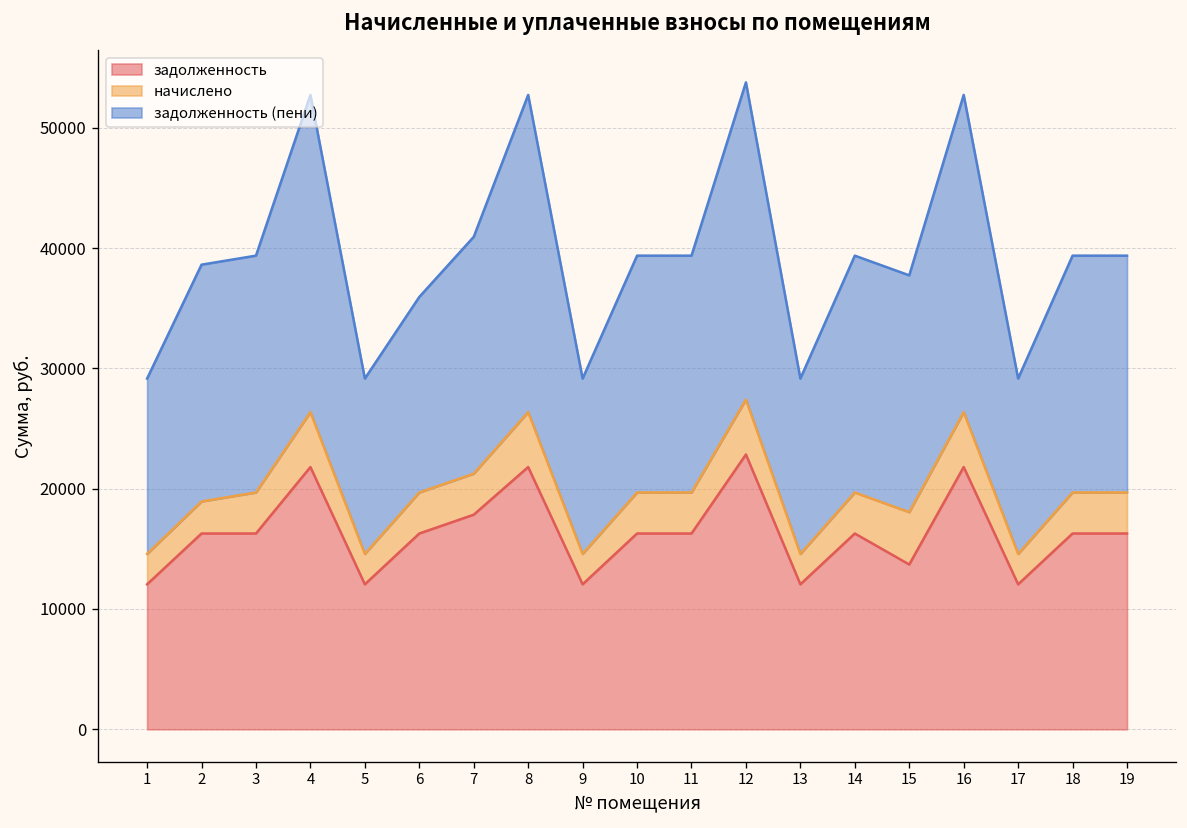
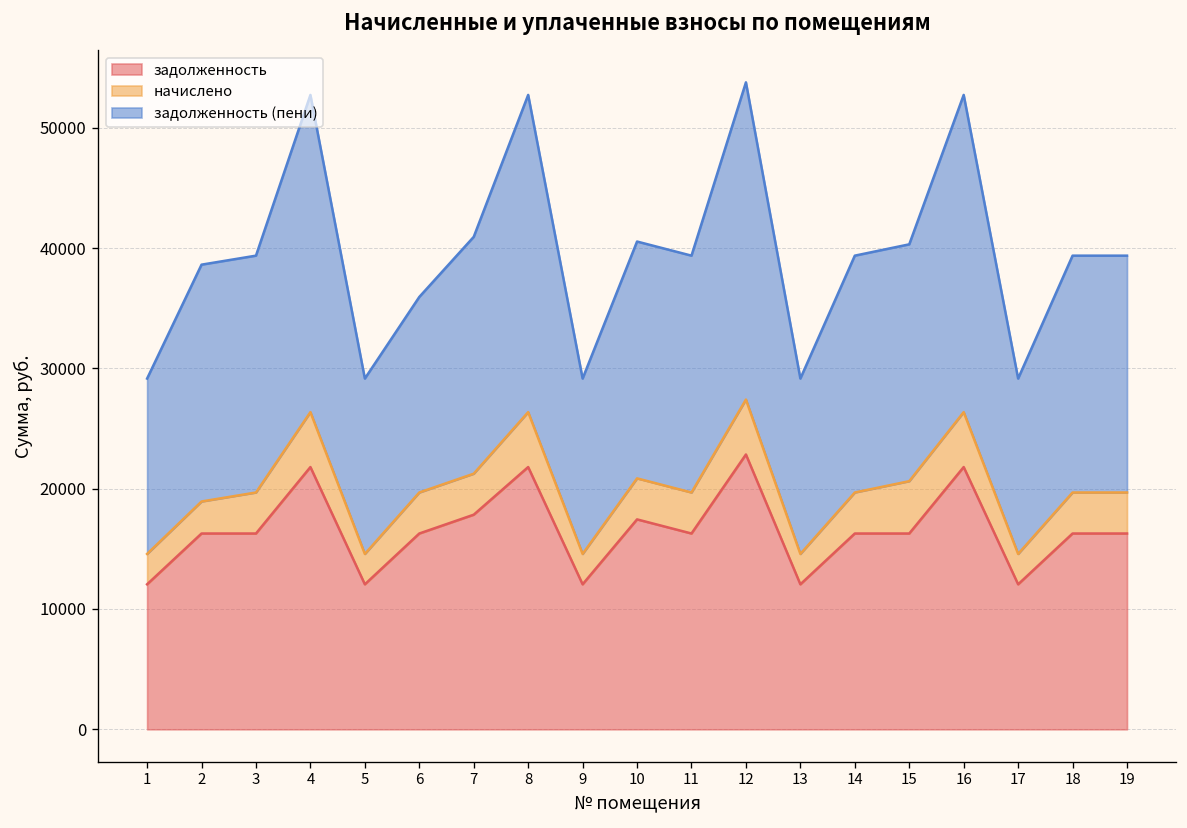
  {
    "задолженность": {
      "1": 12100,
      "2": 16300,
      "3": 16300,
      "4": 21800,
      "5": 12100,
      "6": 16300,
      "7": 17800,
      "8": 21800,
      "9": 12100,
-     "10": 16300,
+     "10": 17400,
      "11": 16300,
      "12": 22800,
      "13": 12100,
      "14": 16300,
-     "15": 13700,
+     "15": 16300,
      "16": 21800,
      "17": 12100,
      "18": 16300,
      "19": 16300
    },
    "начислено": {
      "1": 2500,
      "2": 2700,
      "3": 3400,
      "4": 4600,
      "5": 2500,
      "6": 3400,
      "7": 3400,
      "8": 4600,
      "9": 2500,
      "10": 3400,
      "11": 3400,
      "12": 4600,
      "13": 2500,
      "14": 3400,
      "15": 4300,
      "16": 4600,
      "17": 2500,
      "18": 3400,
      "19": 3400
    },
    "задолженность (пени)": {
      "1": 14600,
      "2": 19700,
      "3": 19700,
      "5": 14600,
      "6": 16300,
      "7": 19700,
      "8": 26400,
      "9": 14600,
      "10": 19700,
      "11": 19700,
      "12": 26400,
      "13": 14600,
      "14": 19700,
      "15": 19700,
      "16": 26400,
      "17": 14600,
      "18": 19700,
      "19": 19700
    }
  }
